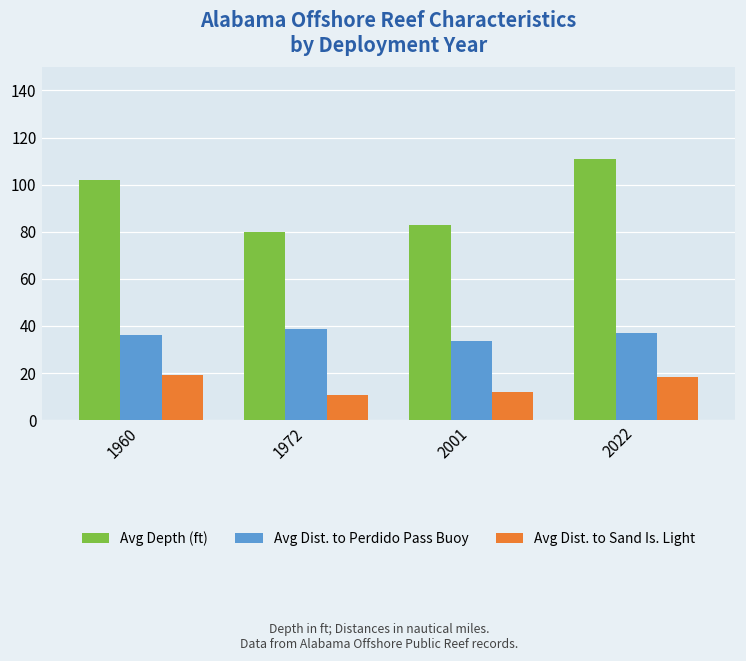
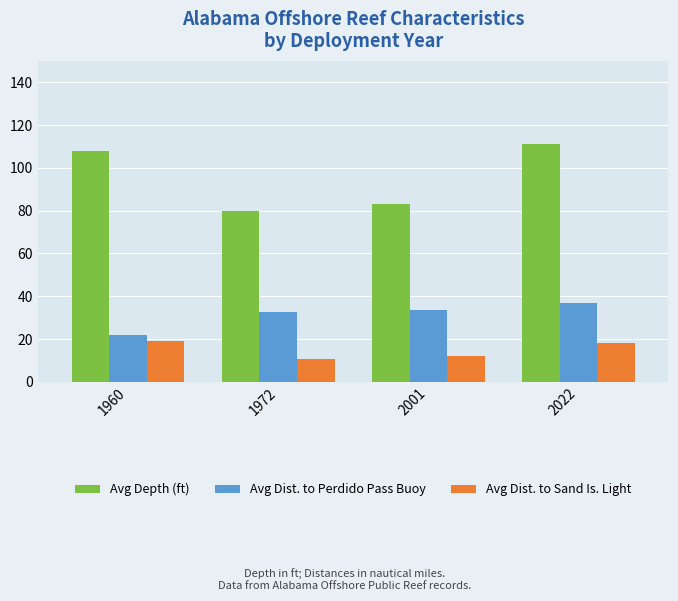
  {
    "Avg Depth (ft)": {
-     "1960": 102,
+     "1960": 108,
      "1972": 80,
      "2001": 83,
      "2022": 111
    },
    "Avg Dist. to Perdido Pass Buoy": {
-     "1960": 36,
-     "1972": 39,
+     "1960": 22,
+     "1972": 33,
      "2001": 33,
      "2022": 37
    },
    "Avg Dist. to Sand Is. Light": {
      "1960": 19,
      "1972": 11,
      "2001": 12,
      "2022": 18
    }
  }
